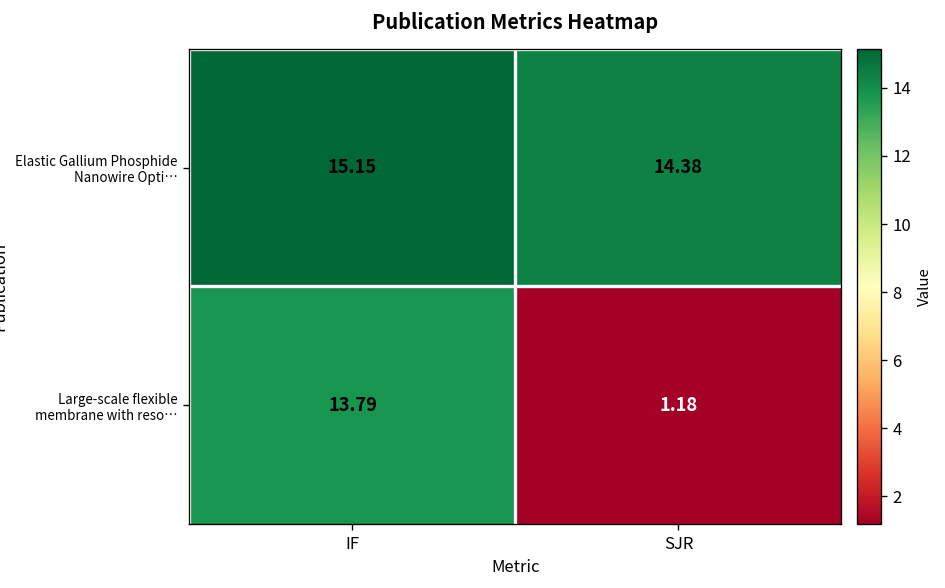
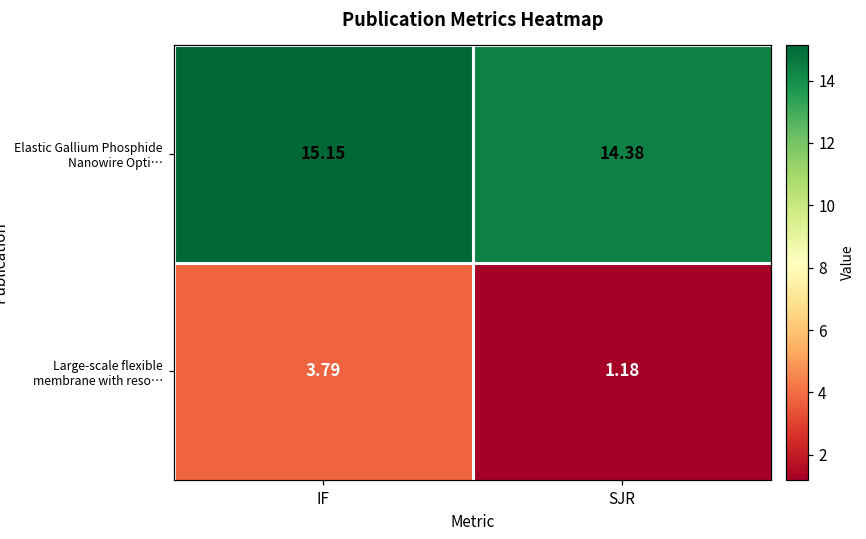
  {
    "Elastic Gallium Phosphide Nanowire Opti…": {
      "IF": 15.15,
      "SJR": 14.38
    },
    "Large-scale flexible membrane with reso…": {
-     "IF": 13.79,
+     "IF": 3.79,
      "SJR": 1.18
    }
  }
